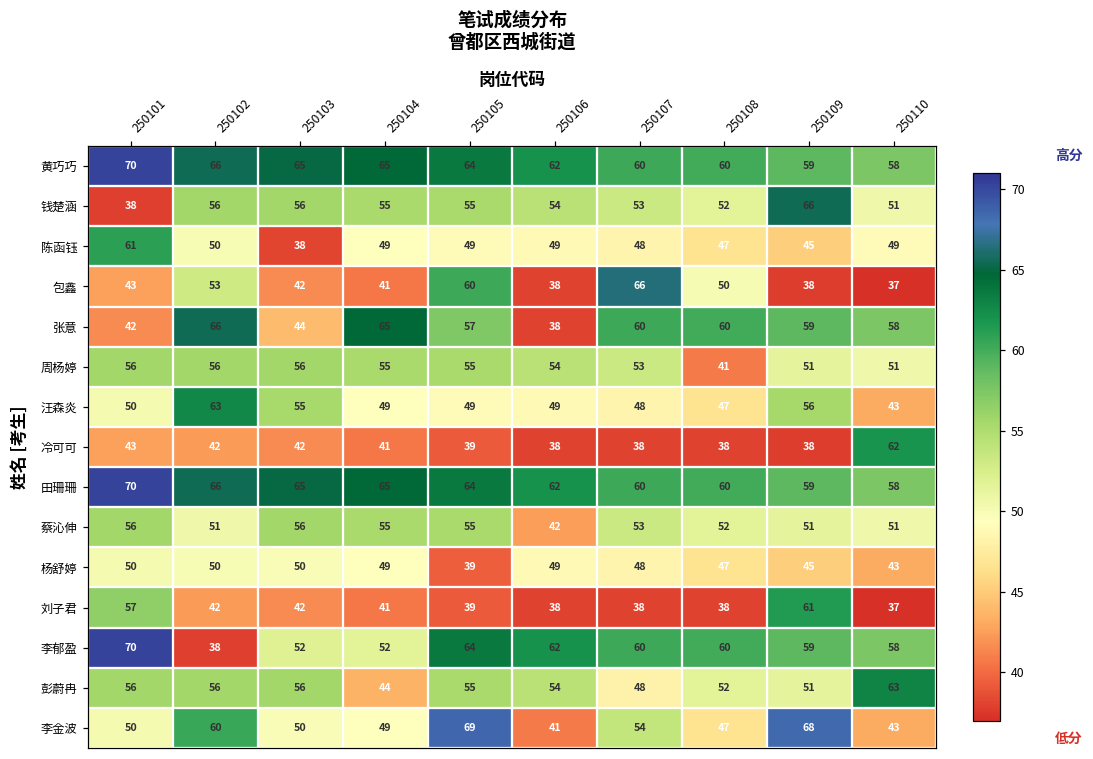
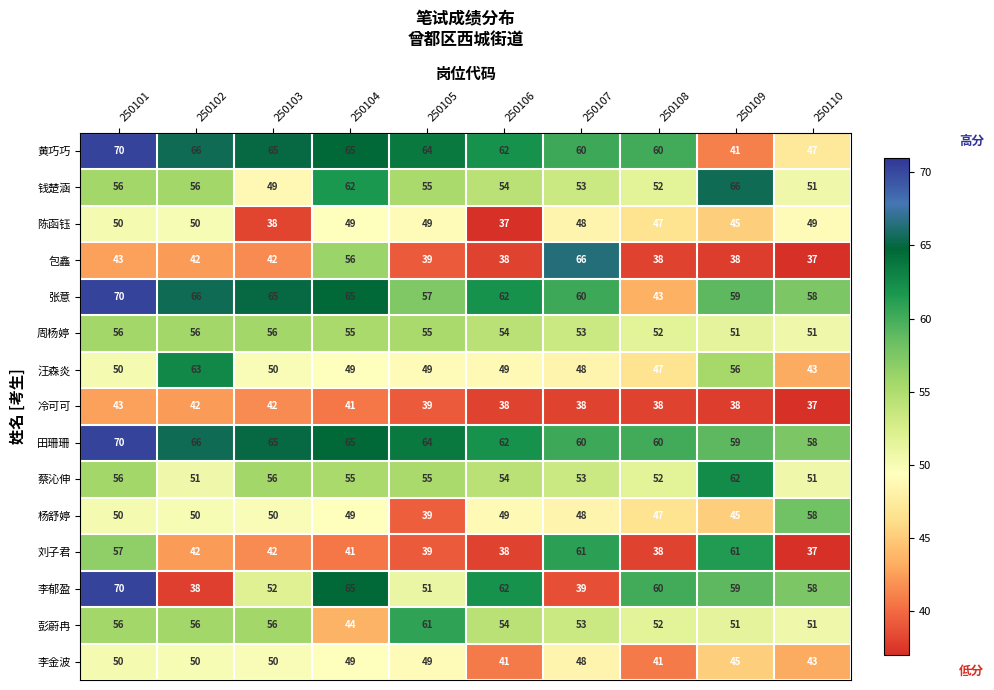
  {
    "黄巧巧": {
      "250101": 70,
      "250102": 66,
      "250103": 65,
      "250104": 65,
      "250105": 64,
      "250106": 62,
      "250107": 60,
      "250108": 60,
-     "250109": 59,
-     "250110": 58
+     "250109": 41,
+     "250110": 47
    },
    "钱楚涵": {
-     "250101": 38,
+     "250101": 56,
      "250102": 56,
-     "250103": 56,
-     "250104": 55,
+     "250103": 49,
+     "250104": 62,
      "250105": 55,
      "250106": 54,
      "250107": 53,
      "250108": 52,
      "250109": 66,
      "250110": 51
    },
    "陈函钰": {
-     "250101": 61,
+     "250101": 50,
      "250102": 50,
      "250103": 38,
      "250104": 49,
      "250105": 49,
-     "250106": 49,
+     "250106": 37,
      "250107": 48,
      "250108": 47,
      "250109": 45,
      "250110": 49
    },
    "包鑫": {
      "250101": 43,
-     "250102": 53,
+     "250102": 42,
      "250103": 42,
-     "250104": 41,
-     "250105": 60,
+     "250104": 56,
+     "250105": 39,
      "250106": 38,
      "250107": 66,
-     "250108": 50,
+     "250108": 38,
      "250109": 38,
      "250110": 37
    },
    "张意": {
-     "250101": 42,
+     "250101": 70,
      "250102": 66,
-     "250103": 44,
+     "250103": 65,
      "250104": 65,
      "250105": 57,
-     "250106": 38,
+     "250106": 62,
      "250107": 60,
-     "250108": 60,
+     "250108": 43,
      "250109": 59,
      "250110": 58
    },
    "周杨婷": {
      "250101": 56,
      "250102": 56,
      "250103": 56,
      "250104": 55,
      "250105": 55,
      "250106": 54,
      "250107": 53,
-     "250108": 41,
+     "250108": 52,
      "250109": 51,
      "250110": 51
    },
    "汪森炎": {
      "250101": 50,
      "250102": 63,
-     "250103": 55,
+     "250103": 50,
      "250104": 49,
      "250105": 49,
      "250106": 49,
      "250107": 48,
      "250108": 47,
      "250109": 56,
      "250110": 43
    },
    "冷可可": {
      "250101": 43,
      "250102": 42,
      "250103": 42,
      "250104": 41,
      "250105": 39,
      "250106": 38,
      "250107": 38,
      "250108": 38,
      "250109": 38,
-     "250110": 62
+     "250110": 37
    },
    "田珊珊": {
      "250101": 70,
      "250102": 66,
      "250103": 65,
      "250104": 65,
      "250105": 64,
      "250106": 62,
      "250107": 60,
      "250108": 60,
      "250109": 59,
      "250110": 58
    },
    "蔡沁伸": {
      "250101": 56,
      "250102": 51,
      "250103": 56,
      "250104": 55,
      "250105": 55,
-     "250106": 42,
+     "250106": 54,
      "250107": 53,
      "250108": 52,
-     "250109": 51,
+     "250109": 62,
      "250110": 51
    },
    "杨舒婷": {
      "250101": 50,
      "250102": 50,
      "250103": 50,
      "250104": 49,
      "250105": 39,
      "250106": 49,
      "250107": 48,
      "250108": 47,
      "250109": 45,
-     "250110": 43
+     "250110": 58
    },
    "刘子君": {
      "250101": 57,
      "250102": 42,
      "250103": 42,
      "250104": 41,
      "250105": 39,
      "250106": 38,
-     "250107": 38,
+     "250107": 61,
      "250108": 38,
      "250109": 61,
      "250110": 37
    },
    "李郁盈": {
      "250101": 70,
      "250102": 38,
      "250103": 52,
-     "250104": 52,
-     "250105": 64,
+     "250104": 65,
+     "250105": 51,
      "250106": 62,
-     "250107": 60,
+     "250107": 39,
      "250108": 60,
      "250109": 59,
      "250110": 58
    },
    "彭蔚冉": {
      "250101": 56,
      "250102": 56,
      "250103": 56,
      "250104": 44,
-     "250105": 55,
+     "250105": 61,
      "250106": 54,
-     "250107": 48,
+     "250107": 53,
      "250108": 52,
      "250109": 51,
-     "250110": 63
+     "250110": 51
    },
    "李金波": {
      "250101": 50,
-     "250102": 60,
+     "250102": 50,
      "250103": 50,
      "250104": 49,
-     "250105": 69,
+     "250105": 49,
      "250106": 41,
-     "250107": 54,
-     "250108": 47,
-     "250109": 68,
+     "250107": 48,
+     "250108": 41,
+     "250109": 45,
      "250110": 43
    }
  }
